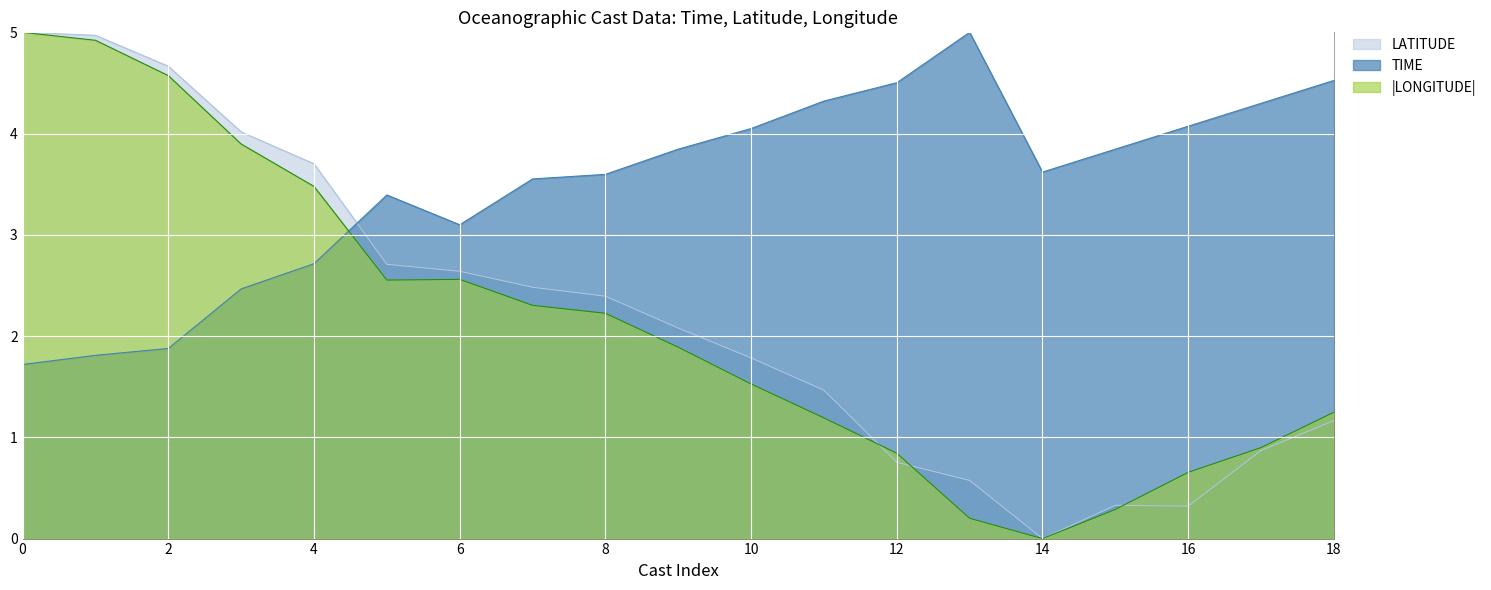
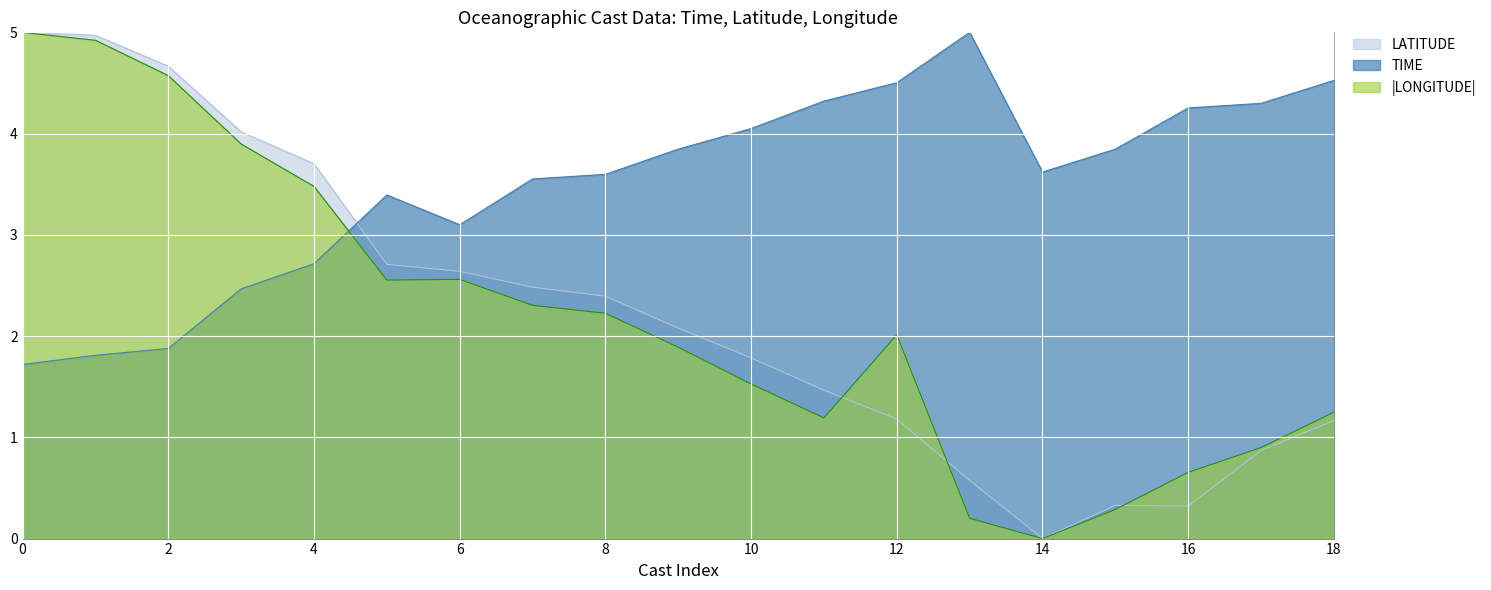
  {
    "LATITUDE": {
      "2": 4.67,
      "4": 3.70,
      "6": 2.64,
      "8": 2.39,
      "10": 1.78,
-     "12": 0.75,
+     "12": 1.18,
      "16": 0.32,
      "18": 1.16
    },
    "TIME": {
      "0": 1.72,
      "2": 1.88,
      "4": 2.71,
      "6": 3.10,
      "8": 3.60,
      "10": 4.05,
      "12": 4.50,
-     "16": 4.07,
+     "16": 4.25,
      "18": 4.52
    },
    "|LONGITUDE|": {
      "2": 4.57,
      "4": 3.48,
      "6": 2.56,
      "8": 2.23,
      "10": 1.53,
-     "12": 0.84,
+     "12": 2.01,
      "16": 0.65,
      "18": 1.25
    }
  }
